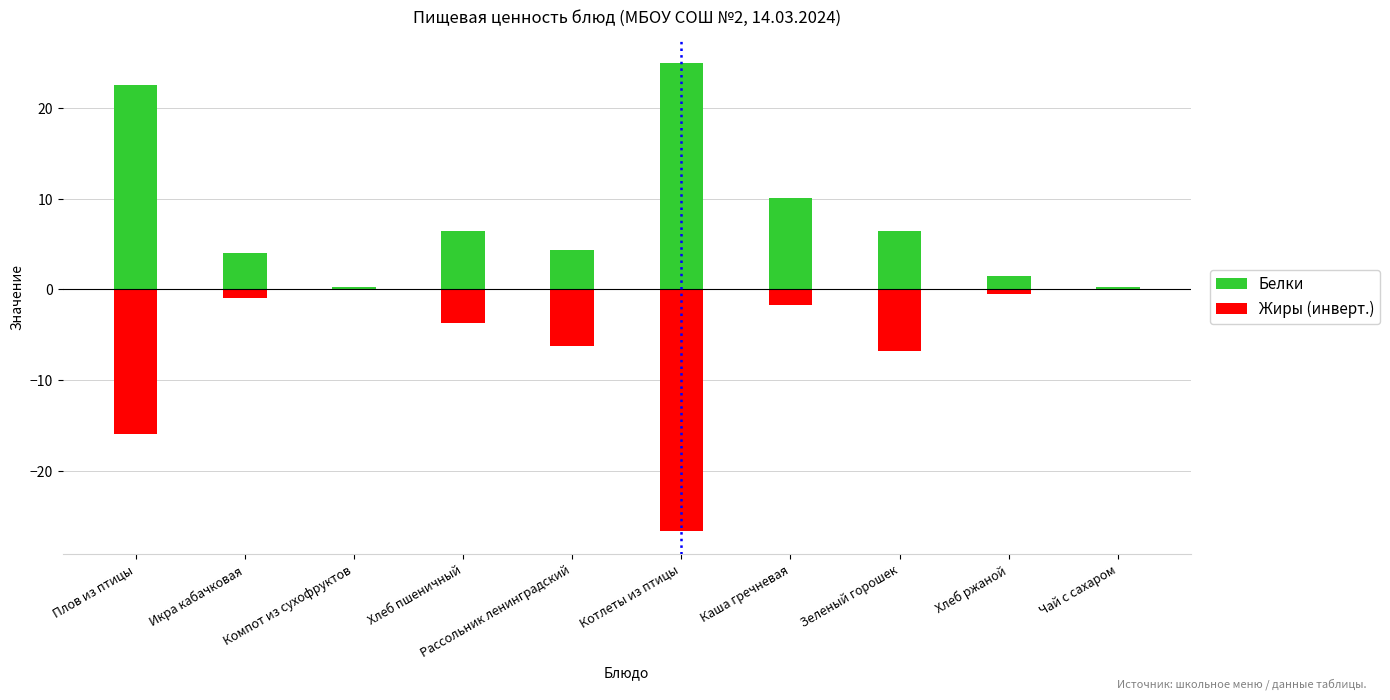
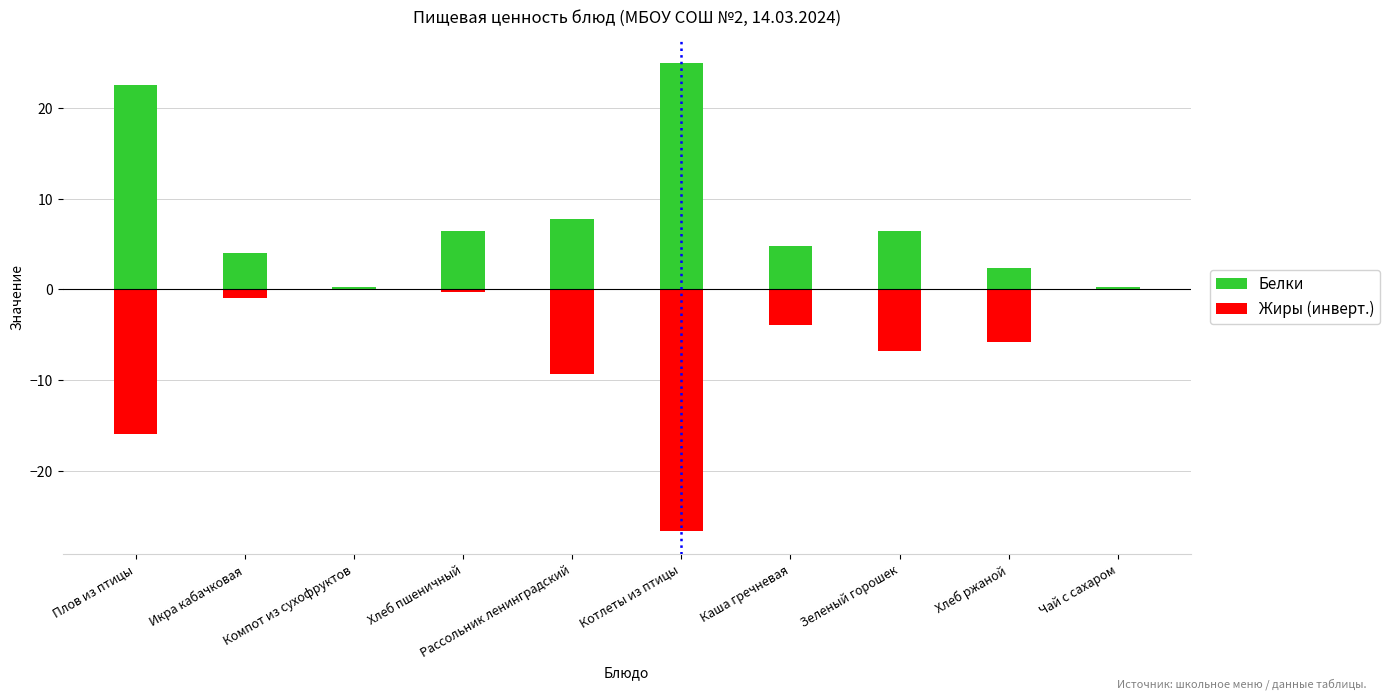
  {
    "Белки": {
      "Плов из птицы": 23,
      "Икра кабачковая": 4,
      "Компот из сухофруктов": 0,
      "Хлеб пшеничный": 7,
-     "Рассольник ленинградский": 4,
+     "Рассольник ленинградский": 8,
      "Котлеты из птицы": 25,
-     "Каша гречневая": 10,
+     "Каша гречневая": 5,
      "Зеленый горошек": 6,
-     "Хлеб ржаной": 1.5,
+     "Хлеб ржаной": 2.4,
      "Чай с сахаром": 0
    },
    "Жиры (инверт.)": {
      "Плов из птицы": -16,
      "Икра кабачковая": -1,
      "Компот из сухофруктов": 0,
-     "Хлеб пшеничный": -4,
-     "Рассольник ленинградский": -6,
+     "Хлеб пшеничный": 0,
+     "Рассольник ленинградский": -9,
      "Котлеты из птицы": -27,
-     "Каша гречневая": -2,
+     "Каша гречневая": -4,
      "Зеленый горошек": -7,
-     "Хлеб ржаной": -1,
+     "Хлеб ржаной": -6,
      "Чай с сахаром": 0
    }
  }
